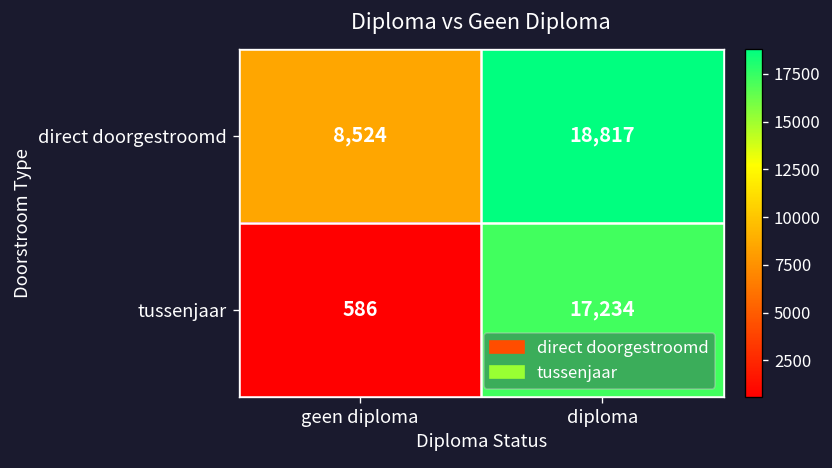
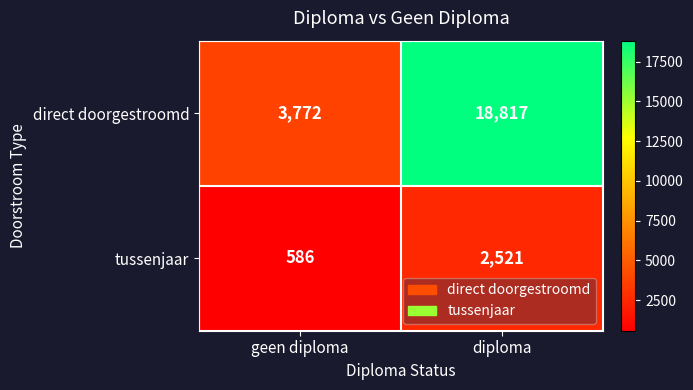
  {
    "direct doorgestroomd": {
-     "geen diploma": "8,524",
+     "geen diploma": "3,772",
      "diploma": "18,817"
    },
    "tussenjaar": {
      "geen diploma": "586",
-     "diploma": "17,234"
+     "diploma": "2,521"
    }
  }
